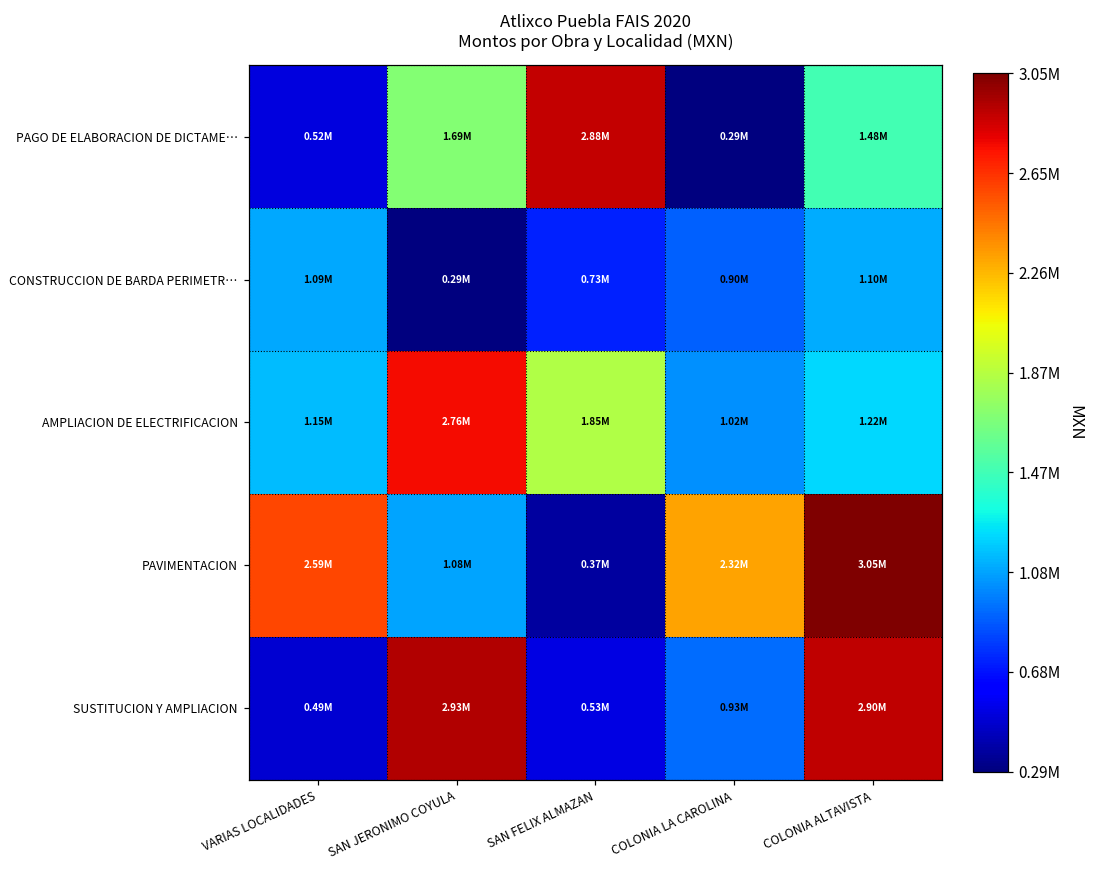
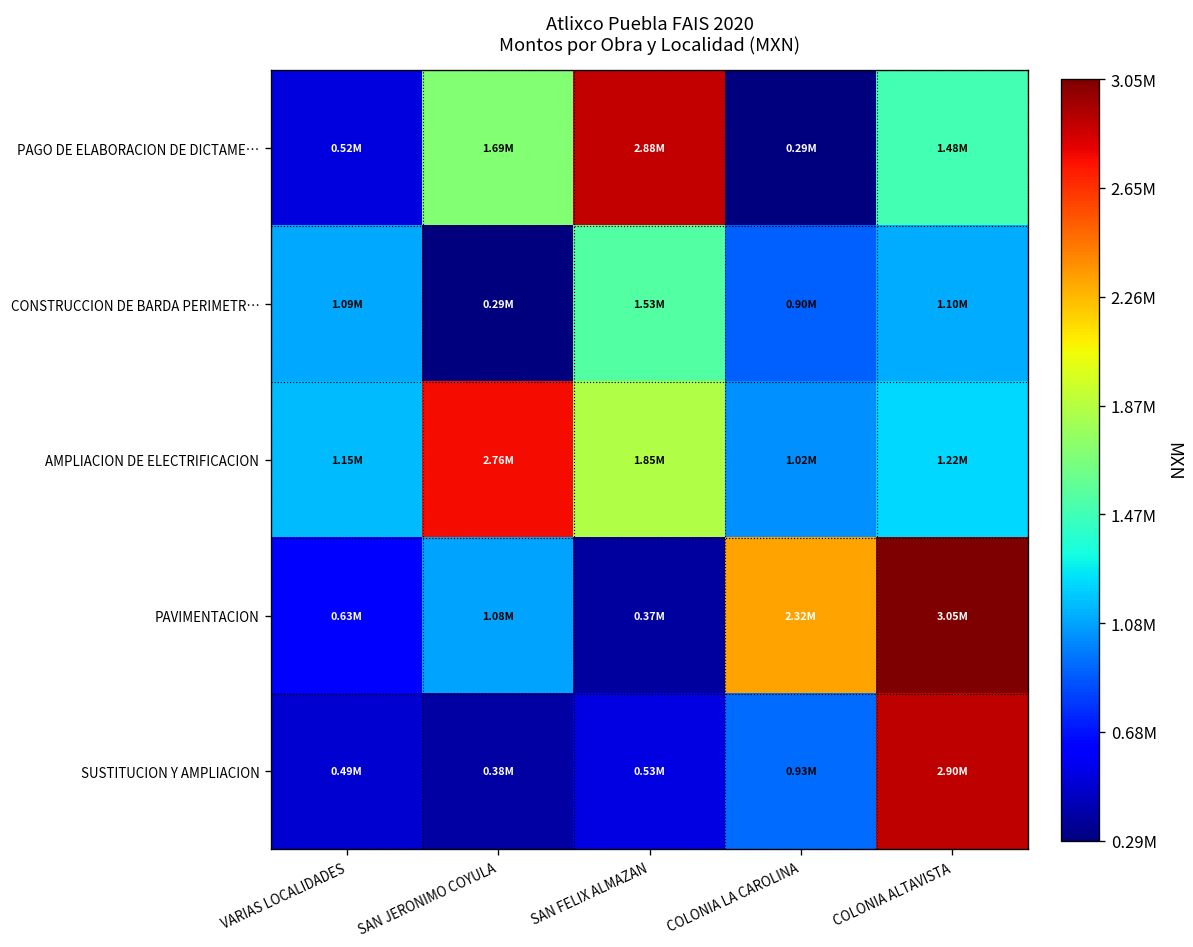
  {
    "PAGO DE ELABORACION DE DICTAME…": {
      "VARIAS LOCALIDADES": "0.52M",
      "SAN JERONIMO COYULA": "1.69M",
      "SAN FELIX ALMAZAN": "2.88M",
      "COLONIA LA CAROLINA": "0.29M",
      "COLONIA ALTAVISTA": "1.48M"
    },
    "CONSTRUCCION DE BARDA PERIMETR…": {
      "VARIAS LOCALIDADES": "1.09M",
      "SAN JERONIMO COYULA": "0.29M",
-     "SAN FELIX ALMAZAN": "0.73M",
+     "SAN FELIX ALMAZAN": "1.53M",
      "COLONIA LA CAROLINA": "0.90M",
      "COLONIA ALTAVISTA": "1.10M"
    },
    "AMPLIACION DE ELECTRIFICACION": {
      "VARIAS LOCALIDADES": "1.15M",
      "SAN JERONIMO COYULA": "2.76M",
      "SAN FELIX ALMAZAN": "1.85M",
      "COLONIA LA CAROLINA": "1.02M",
      "COLONIA ALTAVISTA": "1.22M"
    },
    "PAVIMENTACION": {
-     "VARIAS LOCALIDADES": "2.59M",
+     "VARIAS LOCALIDADES": "0.63M",
      "SAN JERONIMO COYULA": "1.08M",
      "SAN FELIX ALMAZAN": "0.37M",
      "COLONIA LA CAROLINA": "2.32M",
      "COLONIA ALTAVISTA": "3.05M"
    },
    "SUSTITUCION Y AMPLIACION": {
      "VARIAS LOCALIDADES": "0.49M",
-     "SAN JERONIMO COYULA": "2.93M",
+     "SAN JERONIMO COYULA": "0.38M",
      "SAN FELIX ALMAZAN": "0.53M",
      "COLONIA LA CAROLINA": "0.93M",
      "COLONIA ALTAVISTA": "2.90M"
    }
  }
